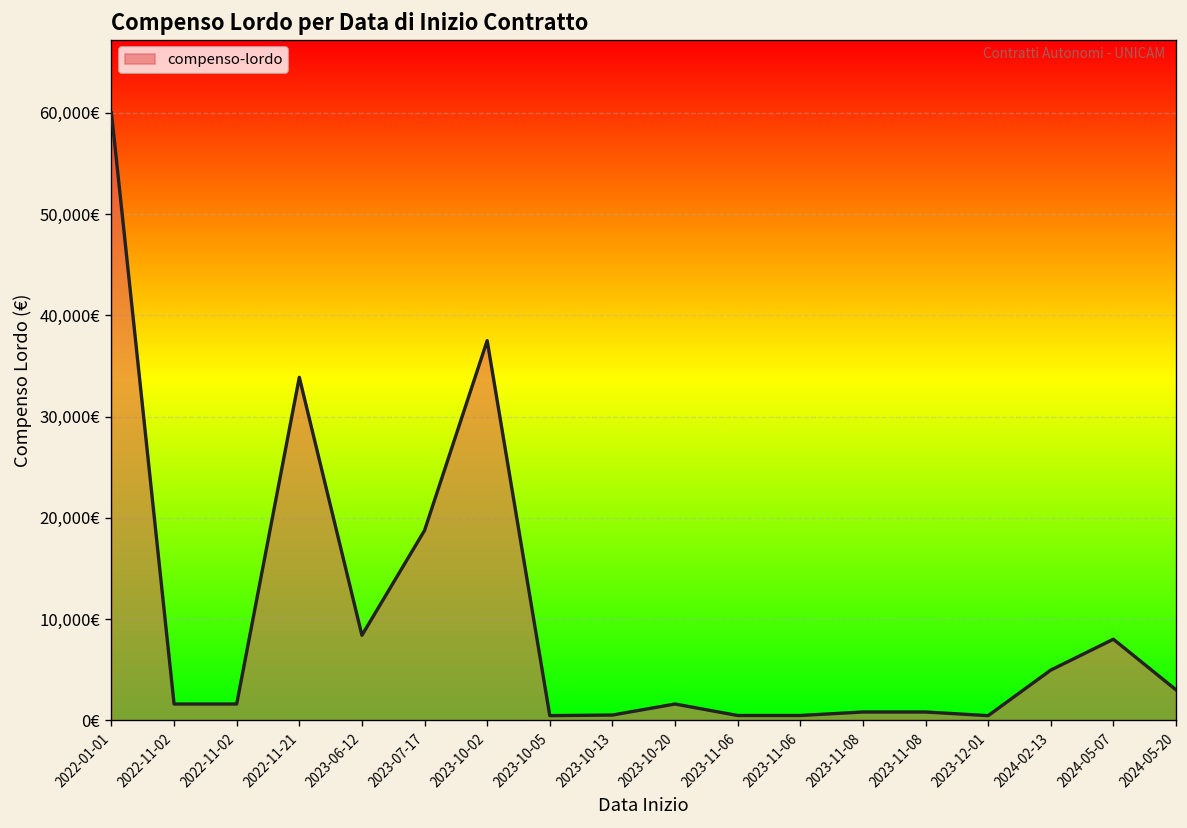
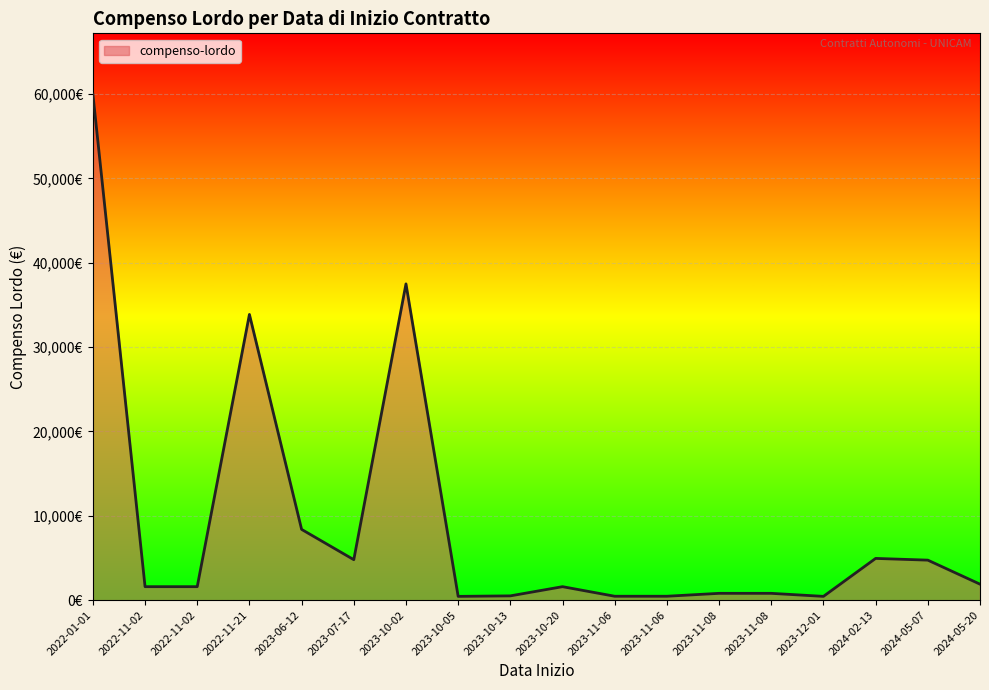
  {
    "2022-01-01": "60,000€",
    "2022-11-21": "34,000€",
    "2023-06-12": "8,000€",
-   "2023-07-17": "19,000€",
+   "2023-07-17": "5,000€",
    "2023-10-02": "37,000€",
    "2023-10-05": "0€",
    "2023-10-13": "1,000€",
    "2023-10-20": "2,000€",
    "2023-12-01": "0€",
    "2024-02-13": "5,000€",
-   "2024-05-07": "8,000€",
-   "2024-05-20": "3,000€"
+   "2024-05-07": "5,000€",
+   "2024-05-20": "2,000€"
  }
